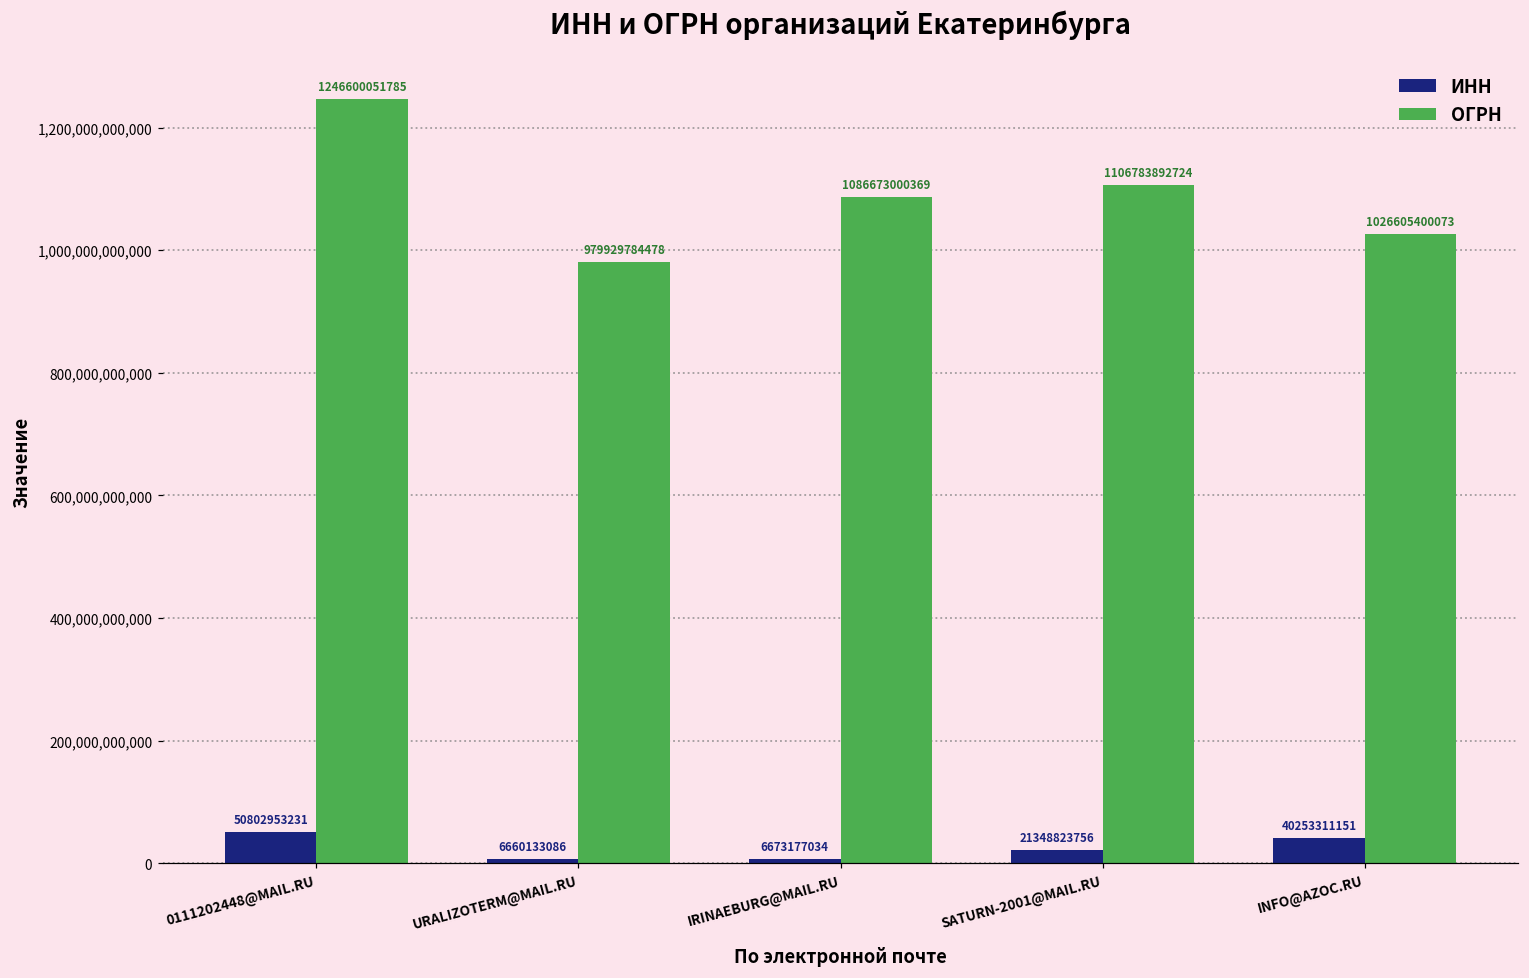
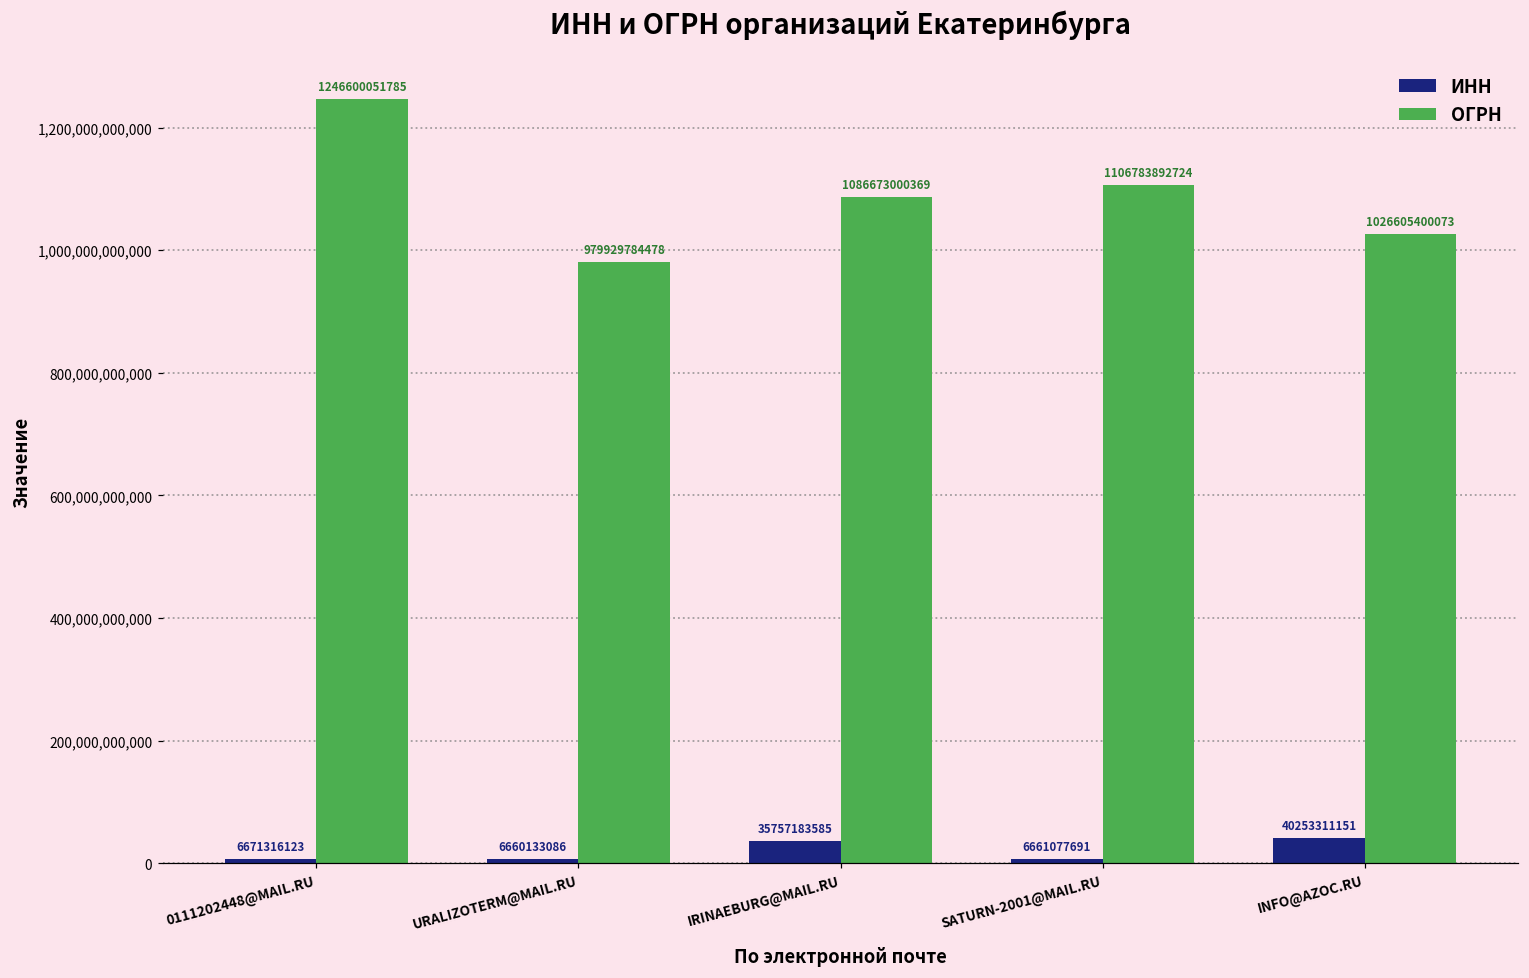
  {
    "ИНН": {
-     "0111202448@MAIL.RU": 50802953231,
+     "0111202448@MAIL.RU": 6671316123,
      "URALIZOTERM@MAIL.RU": 6660133086,
-     "IRINAEBURG@MAIL.RU": 6673177034,
-     "SATURN-2001@MAIL.RU": 21348823756,
+     "IRINAEBURG@MAIL.RU": 35757183585,
+     "SATURN-2001@MAIL.RU": 6661077691,
      "INFO@AZOC.RU": 40253311151
    },
    "ОГРН": {
      "0111202448@MAIL.RU": 1246600051785,
      "URALIZOTERM@MAIL.RU": 979929784478,
      "IRINAEBURG@MAIL.RU": 1086673000369,
      "SATURN-2001@MAIL.RU": 1106783892724,
      "INFO@AZOC.RU": 1026605400073
    }
  }
